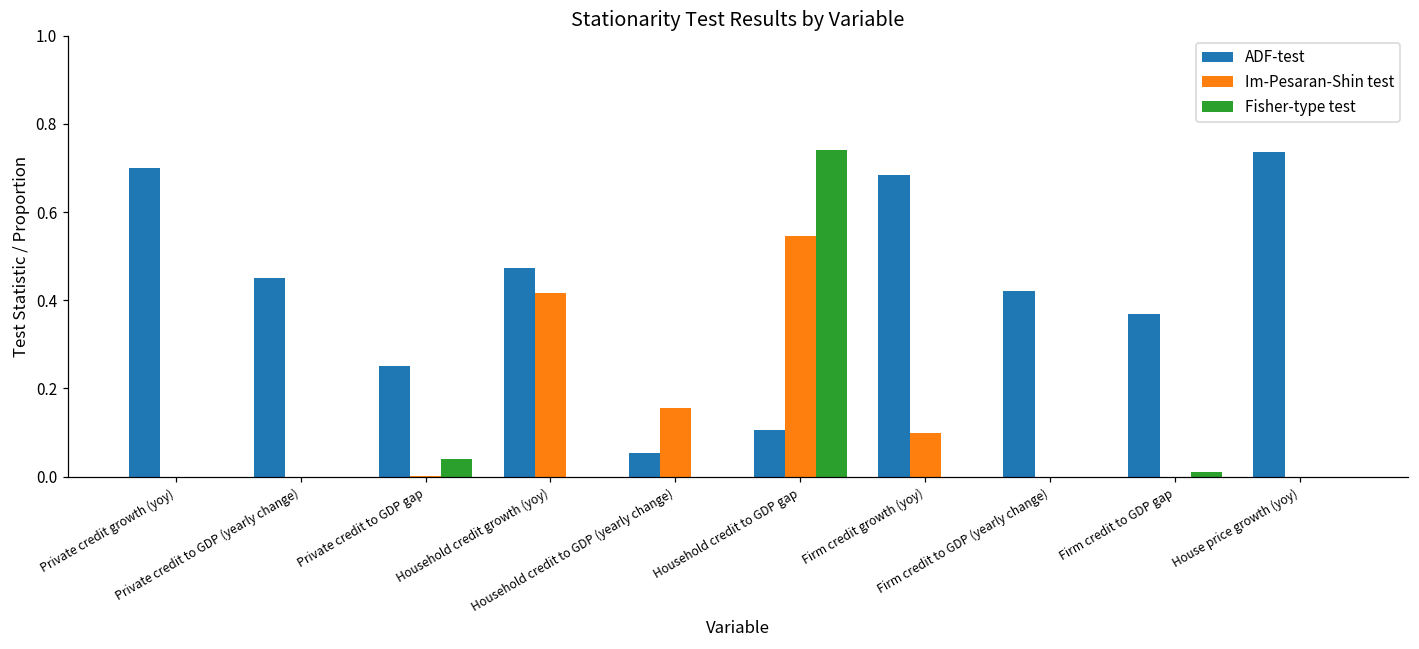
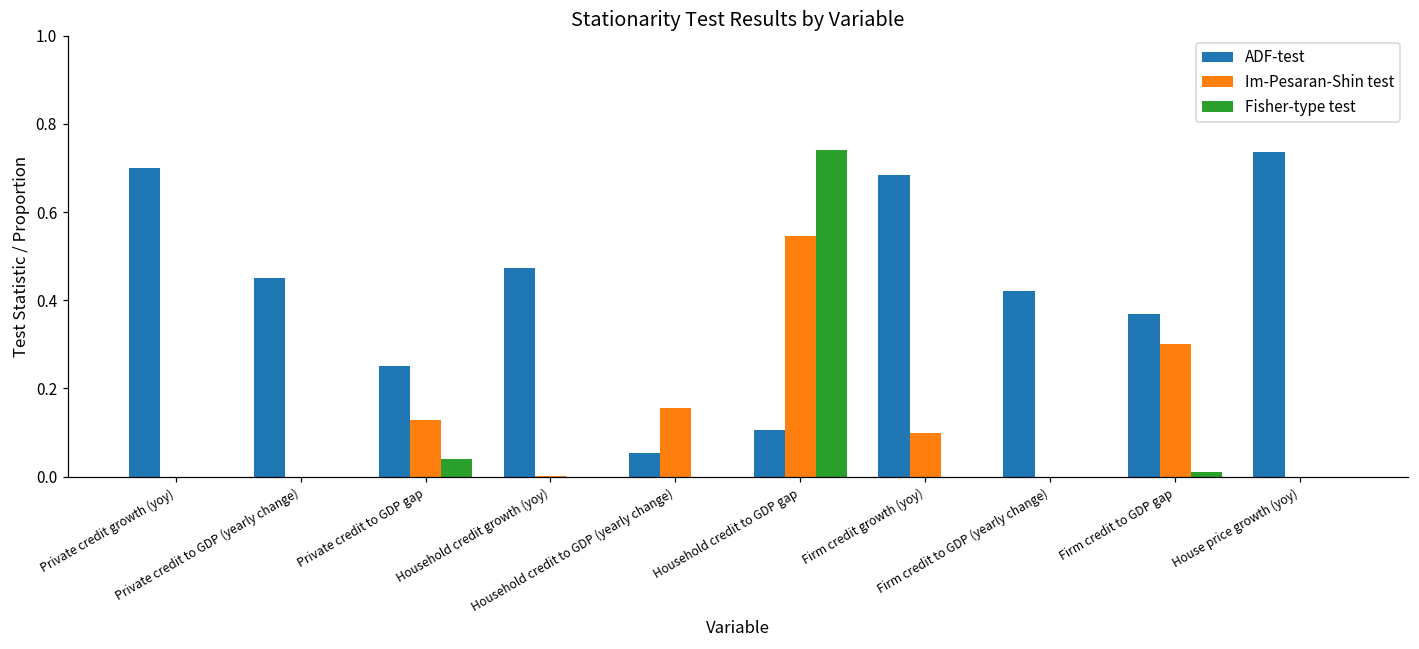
  {
    "ADF-test": {
      "Private credit growth (yoy)": 0.70,
      "Private credit to GDP (yearly change)": 0.45,
      "Private credit to GDP gap": 0.25,
      "Household credit growth (yoy)": 0.47,
      "Household credit to GDP (yearly change)": 0.05,
      "Household credit to GDP gap": 0.11,
      "Firm credit growth (yoy)": 0.68,
      "Firm credit to GDP (yearly change)": 0.42,
      "Firm credit to GDP gap": 0.37,
      "House price growth (yoy)": 0.74
    },
    "Im-Pesaran-Shin test": {
      "Private credit growth (yoy)": 0.00,
      "Private credit to GDP (yearly change)": 0.00,
-     "Private credit to GDP gap": 0.00,
-     "Household credit growth (yoy)": 0.42,
+     "Private credit to GDP gap": 0.13,
+     "Household credit growth (yoy)": 0.00,
      "Household credit to GDP (yearly change)": 0.16,
      "Household credit to GDP gap": 0.55,
      "Firm credit growth (yoy)": 0.10,
      "Firm credit to GDP (yearly change)": 0.00,
-     "Firm credit to GDP gap": 0.0,
+     "Firm credit to GDP gap": 0.3,
      "House price growth (yoy)": 0.00
    },
    "Fisher-type test": {
      "Private credit growth (yoy)": 0.00,
      "Private credit to GDP (yearly change)": 0.00,
      "Private credit to GDP gap": 0.04,
      "Household credit growth (yoy)": 0.00,
      "Household credit to GDP (yearly change)": 0.00,
      "Household credit to GDP gap": 0.74,
      "Firm credit growth (yoy)": 0.00,
      "Firm credit to GDP (yearly change)": 0.00,
      "Firm credit to GDP gap": 0.01,
      "House price growth (yoy)": 0.00
    }
  }
